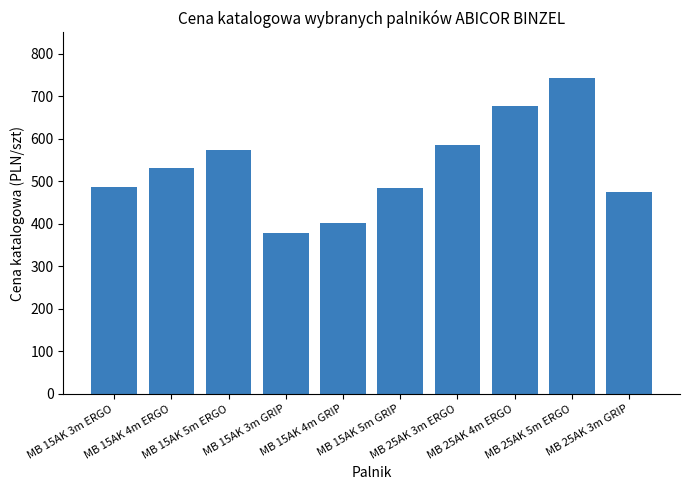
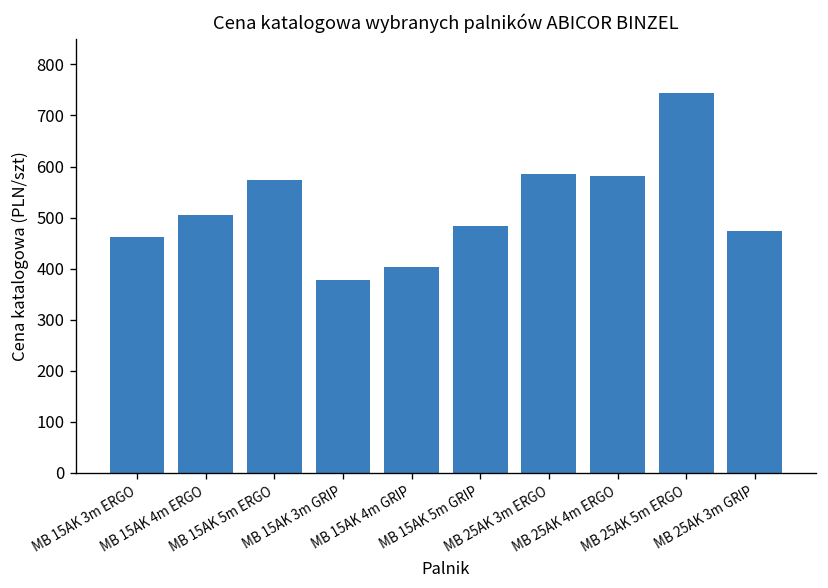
  {
-   "MB 15AK 3m ERGO": 490,
-   "MB 15AK 4m ERGO": 530,
+   "MB 15AK 3m ERGO": 460,
+   "MB 15AK 4m ERGO": 500,
    "MB 15AK 5m ERGO": 570,
    "MB 15AK 3m GRIP": 380,
    "MB 15AK 4m GRIP": 400,
    "MB 15AK 5m GRIP": 480,
    "MB 25AK 3m ERGO": 590,
-   "MB 25AK 4m ERGO": 680,
+   "MB 25AK 4m ERGO": 580,
    "MB 25AK 5m ERGO": 740,
    "MB 25AK 3m GRIP": 470
  }
